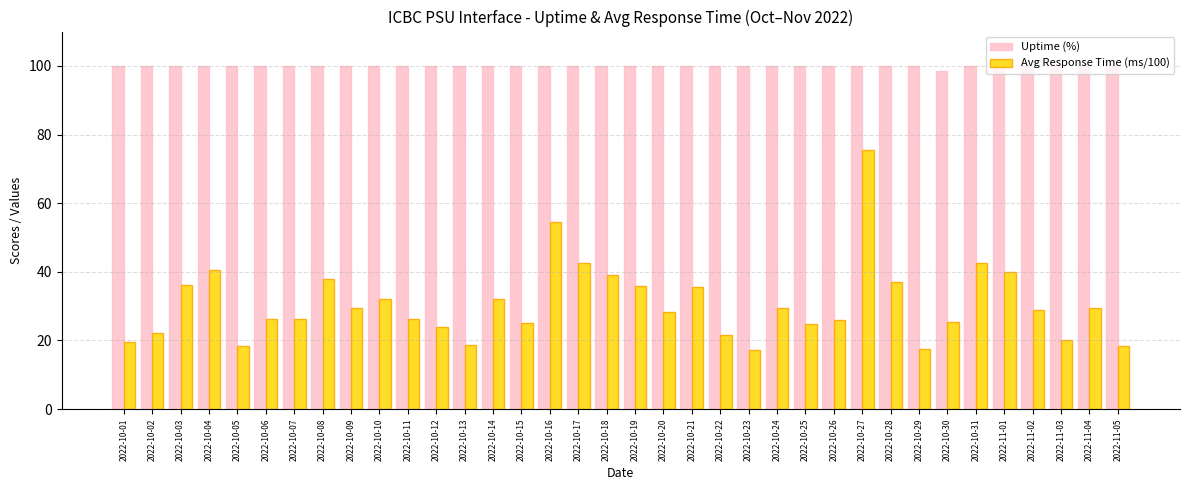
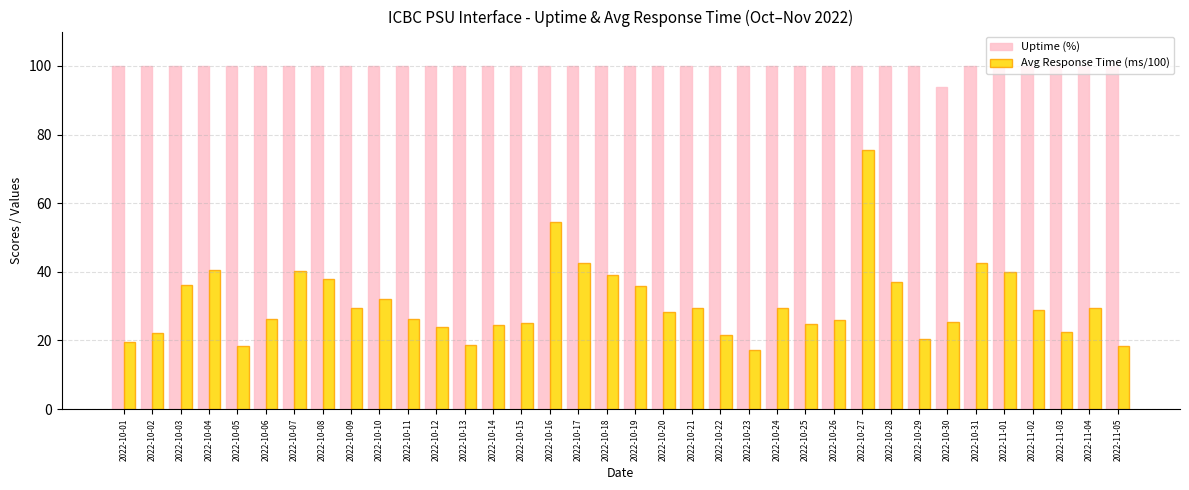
  {
    "Uptime (%)": {
      "2022-10-01": 100,
      "2022-10-02": 100,
      "2022-10-03": 100,
      "2022-10-04": 100,
      "2022-10-05": 100,
      "2022-10-06": 100,
      "2022-10-07": 100,
      "2022-10-08": 100,
      "2022-10-09": 100,
      "2022-10-10": 100,
      "2022-10-11": 100,
      "2022-10-12": 100,
      "2022-10-13": 100,
      "2022-10-14": 100,
      "2022-10-15": 100,
      "2022-10-16": 100,
      "2022-10-17": 100,
      "2022-10-18": 100,
      "2022-10-19": 100,
      "2022-10-20": 100,
      "2022-10-21": 100,
      "2022-10-22": 100,
      "2022-10-23": 100,
      "2022-10-24": 100,
      "2022-10-25": 100,
      "2022-10-26": 100,
      "2022-10-27": 100,
      "2022-10-28": 100,
      "2022-10-29": 100,
-     "2022-10-30": 98,
+     "2022-10-30": 94,
      "2022-10-31": 100
    },
    "Avg Response Time (ms/100)": {
      "2022-10-01": 20,
      "2022-10-02": 22,
      "2022-10-03": 36,
      "2022-10-04": 41,
      "2022-10-05": 18,
      "2022-10-06": 26,
-     "2022-10-07": 26,
+     "2022-10-07": 40,
      "2022-10-08": 38,
      "2022-10-09": 29,
      "2022-10-10": 32,
      "2022-10-11": 26,
      "2022-10-12": 24,
      "2022-10-13": 19,
-     "2022-10-14": 32,
+     "2022-10-14": 25,
      "2022-10-15": 25,
      "2022-10-16": 55,
      "2022-10-17": 43,
      "2022-10-18": 39,
      "2022-10-19": 36,
      "2022-10-20": 28,
-     "2022-10-21": 36,
+     "2022-10-21": 29,
      "2022-10-22": 22,
      "2022-10-23": 17,
      "2022-10-24": 29,
      "2022-10-25": 25,
      "2022-10-26": 26,
      "2022-10-27": 76,
      "2022-10-28": 37,
-     "2022-10-29": 18,
+     "2022-10-29": 20,
      "2022-10-30": 25,
      "2022-10-31": 43,
      "2022-11-01": 40,
      "2022-11-02": 29,
-     "2022-11-03": 20,
+     "2022-11-03": 23,
      "2022-11-04": 29,
      "2022-11-05": 18
    }
  }
